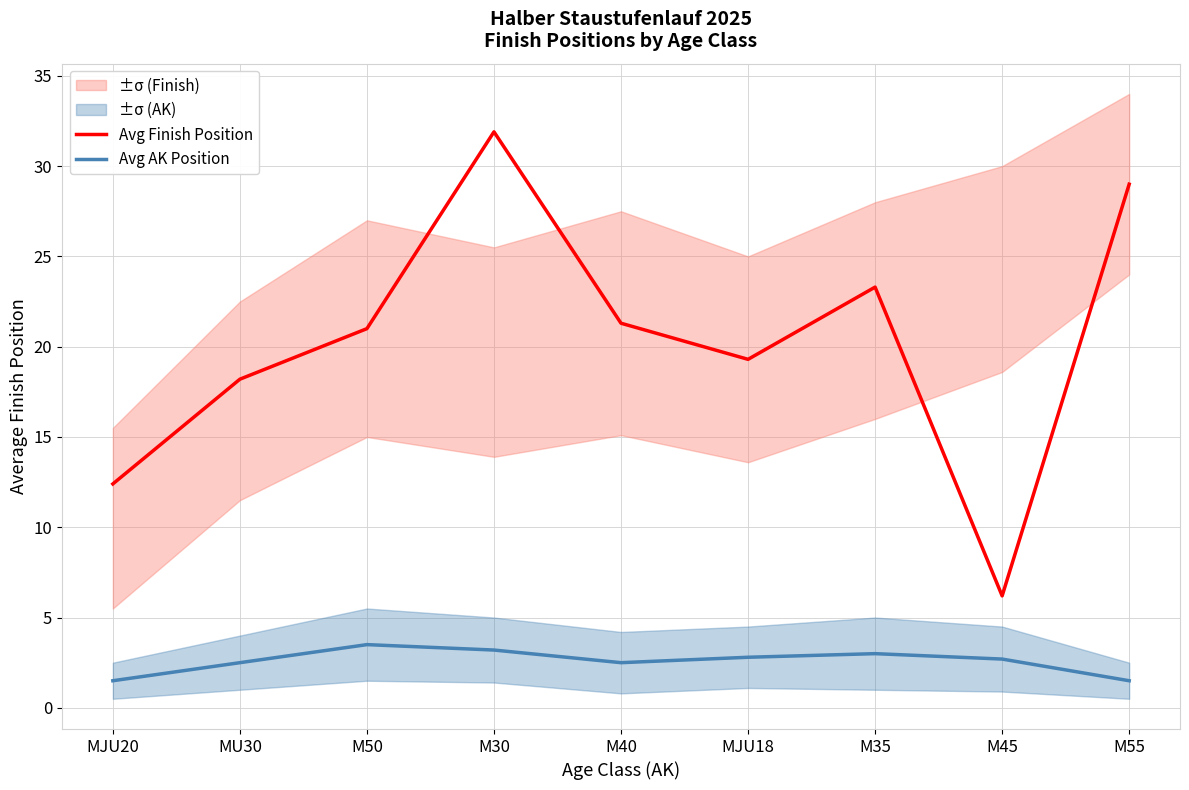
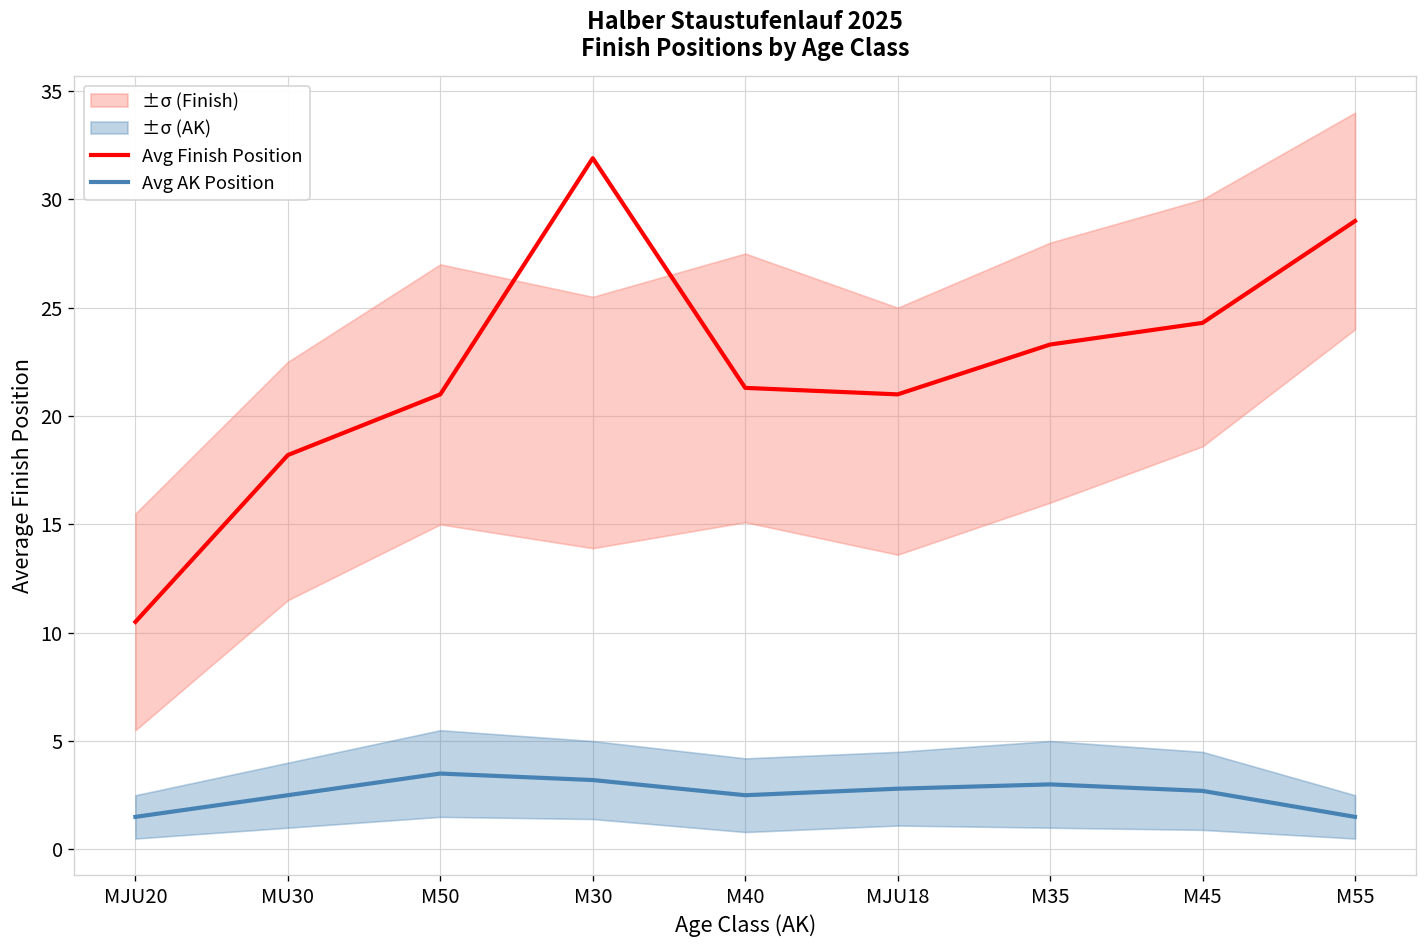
  {
    "Avg Finish Position": {
-     "MJU20": 12.4,
+     "MJU20": 10.5,
      "MU30": 18.2,
      "M50": 21.0,
      "M30": 31.9,
      "M40": 21.3,
-     "MJU18": 19.3,
+     "MJU18": 21.0,
      "M35": 23.3,
-     "M45": 6.2,
+     "M45": 24.3,
      "M55": 29.0
    }
  }
